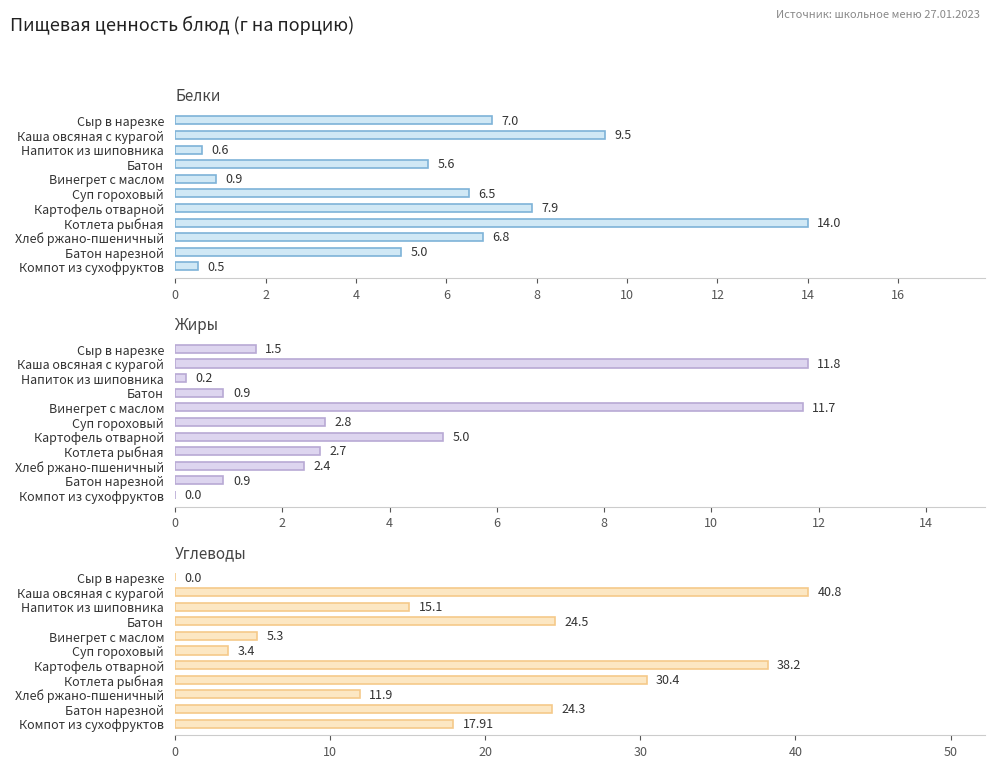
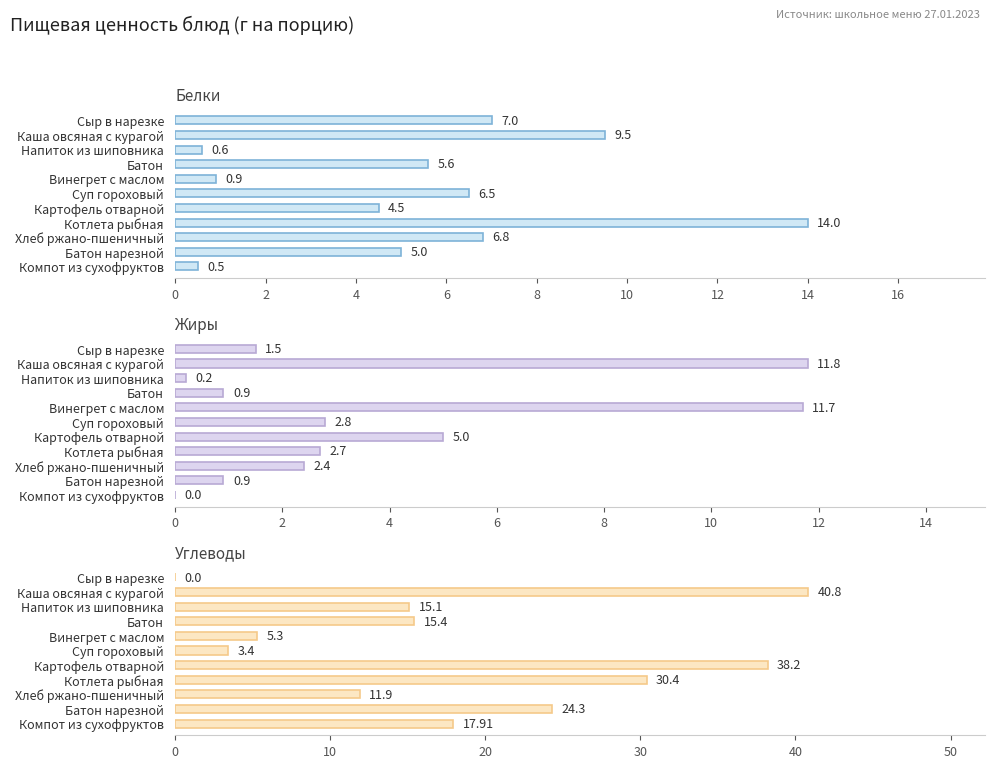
  {
    "Белки": {
      "Сыр в нарезке": 7.0,
      "Каша овсяная с курагой": 9.5,
      "Напиток из шиповника": 0.6,
      "Батон": 5.6,
      "Винегрет с маслом": 0.9,
      "Суп гороховый": 6.5,
-     "Картофель отварной": 7.9,
+     "Картофель отварной": 4.5,
      "Котлета рыбная": 14.0,
      "Хлеб ржано-пшеничный": 6.8,
      "Батон нарезной": 5.0,
      "Компот из сухофруктов": 0.5
    },
    "Жиры": {
      "Сыр в нарезке": 1.5,
      "Каша овсяная с курагой": 11.8,
      "Напиток из шиповника": 0.2,
      "Батон": 0.9,
      "Винегрет с маслом": 11.7,
      "Суп гороховый": 2.8,
      "Картофель отварной": 5.0,
      "Котлета рыбная": 2.7,
      "Хлеб ржано-пшеничный": 2.4,
      "Батон нарезной": 0.9,
      "Компот из сухофруктов": 0.0
    },
    "Углеводы": {
      "Сыр в нарезке": 0.0,
      "Каша овсяная с курагой": 40.8,
      "Напиток из шиповника": 15.1,
-     "Батон": 24.5,
+     "Батон": 15.4,
      "Винегрет с маслом": 5.3,
      "Суп гороховый": 3.4,
      "Картофель отварной": 38.2,
      "Котлета рыбная": 30.4,
      "Хлеб ржано-пшеничный": 11.9,
      "Батон нарезной": 24.3,
      "Компот из сухофруктов": 17.91
    }
  }
